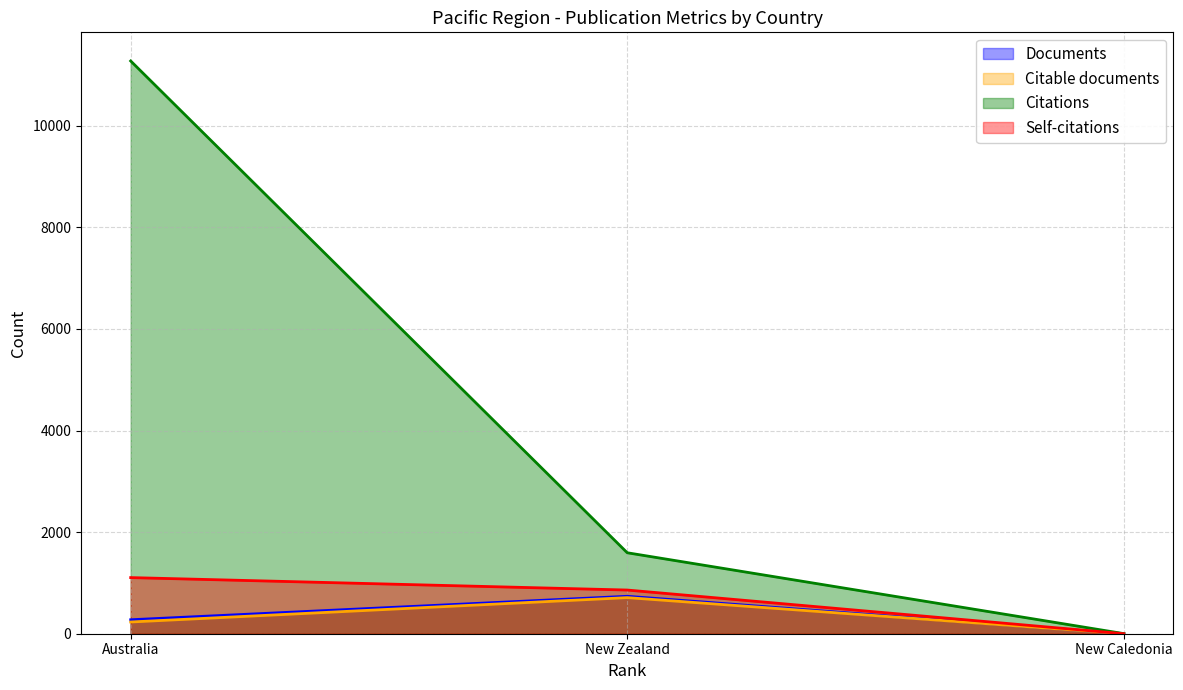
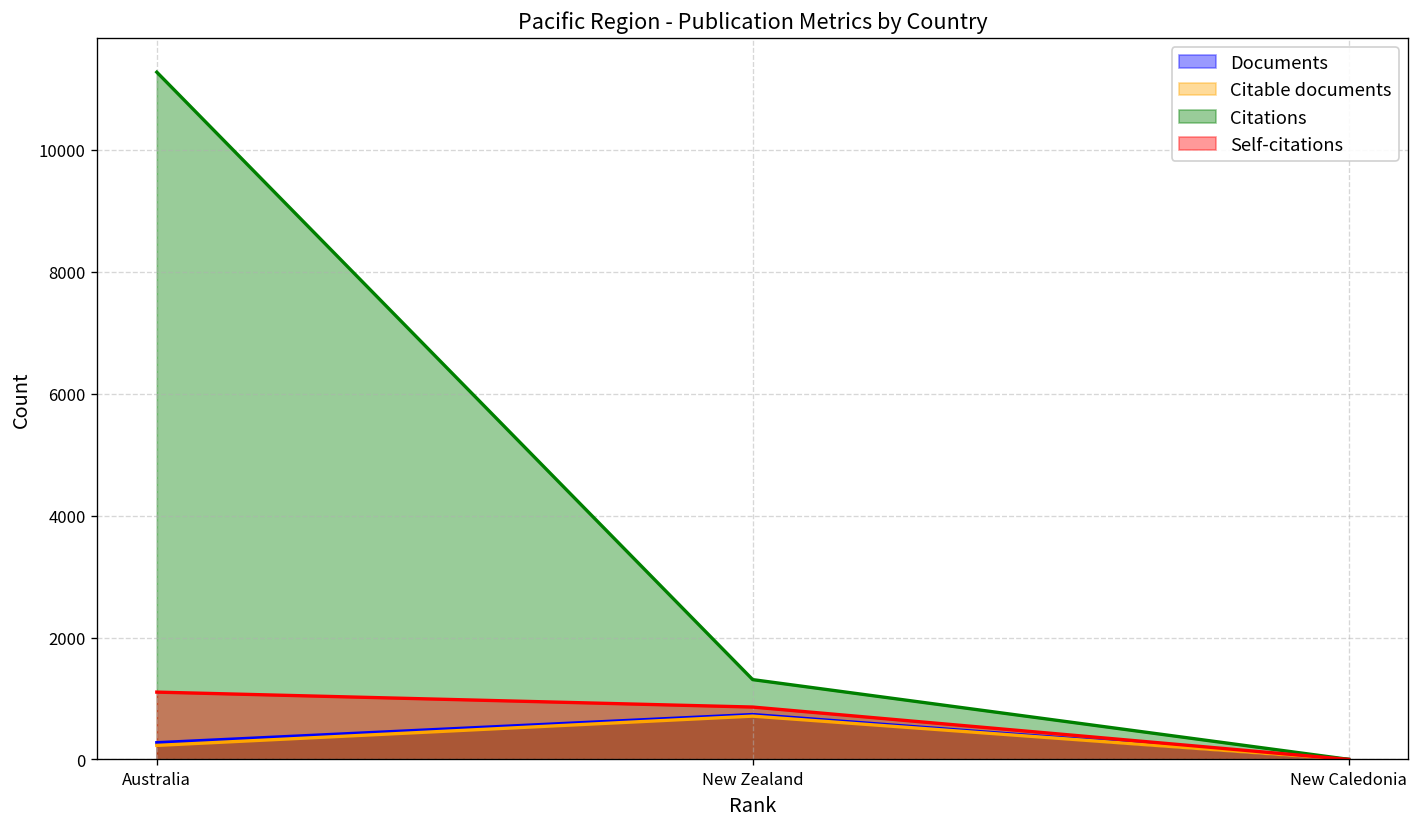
  {
    "Citations": {
      "Australia": 11300,
-     "New Zealand": 1600
+     "New Zealand": 1300
    },
    "Self-citations": {
      "Australia": 1100,
      "New Zealand": 900
    }
  }
